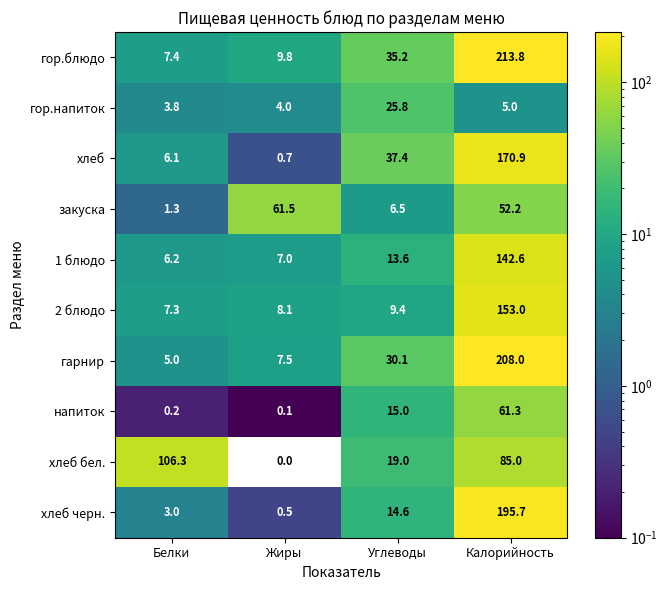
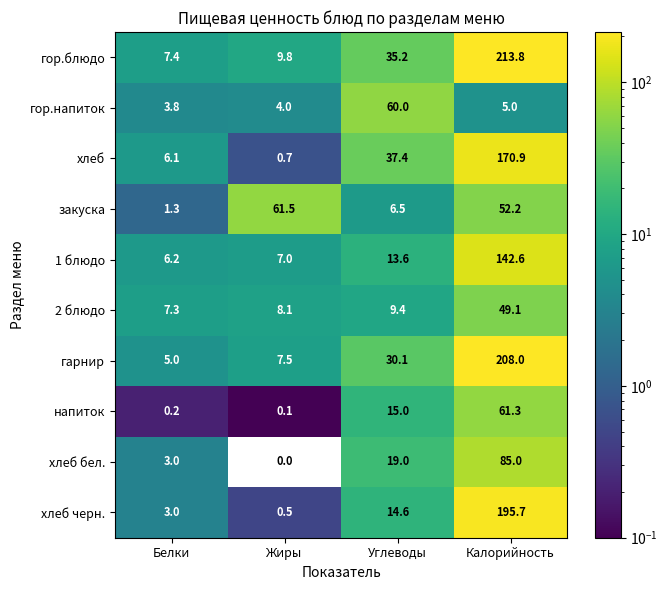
  {
    "гор.блюдо": {
      "Белки": 7.4,
      "Жиры": 9.8,
      "Углеводы": 35.2,
      "Калорийность": 213.8
    },
    "гор.напиток": {
      "Белки": 3.8,
      "Жиры": 4.0,
-     "Углеводы": 25.8,
+     "Углеводы": 60.0,
      "Калорийность": 5.0
    },
    "хлеб": {
      "Белки": 6.1,
      "Жиры": 0.7,
      "Углеводы": 37.4,
      "Калорийность": 170.9
    },
    "закуска": {
      "Белки": 1.3,
      "Жиры": 61.5,
      "Углеводы": 6.5,
      "Калорийность": 52.2
    },
    "1 блюдо": {
      "Белки": 6.2,
      "Жиры": 7.0,
      "Углеводы": 13.6,
      "Калорийность": 142.6
    },
    "2 блюдо": {
      "Белки": 7.3,
      "Жиры": 8.1,
      "Углеводы": 9.4,
-     "Калорийность": 153.0
+     "Калорийность": 49.1
    },
    "гарнир": {
      "Белки": 5.0,
      "Жиры": 7.5,
      "Углеводы": 30.1,
      "Калорийность": 208.0
    },
    "напиток": {
      "Белки": 0.2,
      "Жиры": 0.1,
      "Углеводы": 15.0,
      "Калорийность": 61.3
    },
    "хлеб бел.": {
-     "Белки": 106.3,
+     "Белки": 3.0,
      "Жиры": 0.0,
      "Углеводы": 19.0,
      "Калорийность": 85.0
    },
    "хлеб черн.": {
      "Белки": 3.0,
      "Жиры": 0.5,
      "Углеводы": 14.6,
      "Калорийность": 195.7
    }
  }
